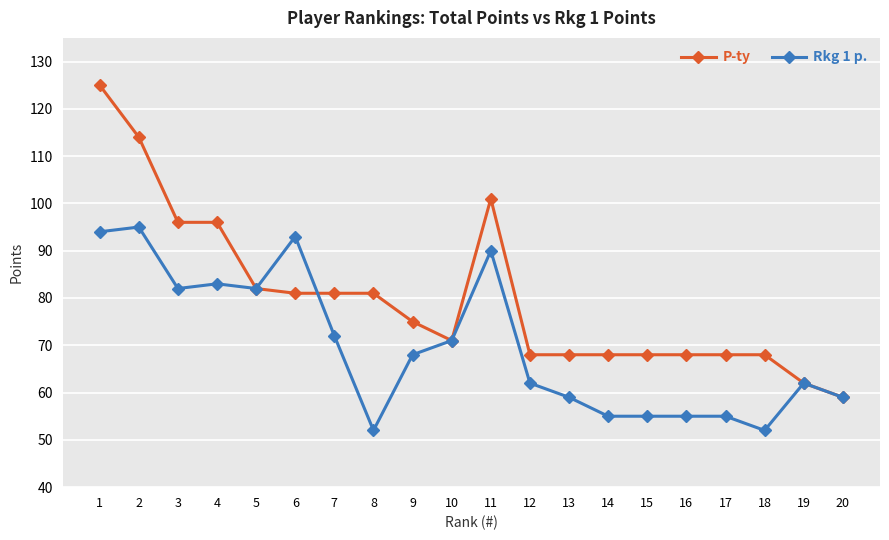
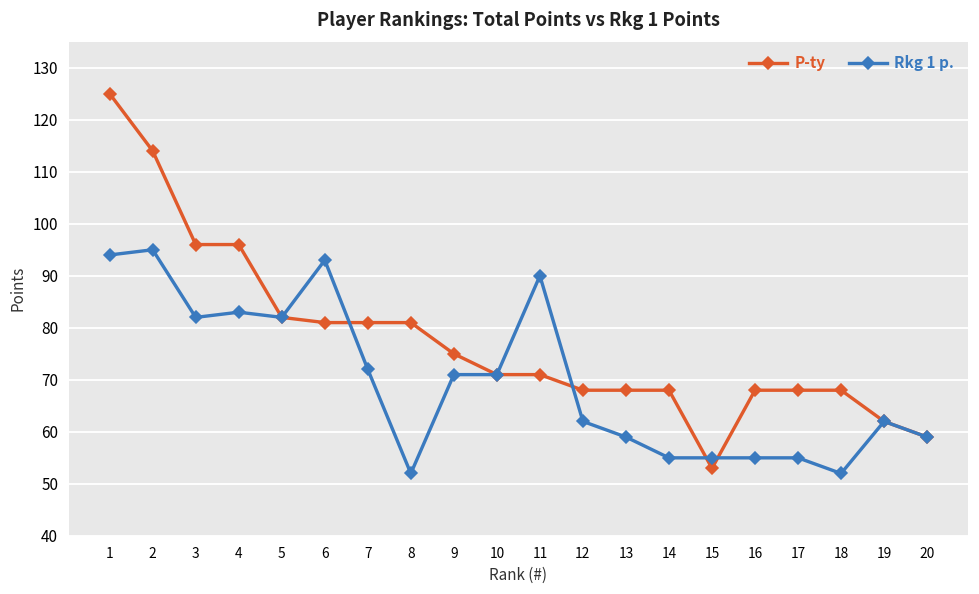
  {
    "P-ty": {
      "1": 125,
      "2": 114,
      "3": 96,
      "4": 96,
      "6": 81,
      "7": 81,
      "8": 81,
      "9": 75,
-     "11": 101,
+     "11": 71,
      "12": 68,
      "13": 68,
      "14": 68,
-     "15": 68,
+     "15": 53,
      "16": 68,
      "17": 68,
      "18": 68
    },
    "Rkg 1 p.": {
      "1": 94,
      "2": 95,
      "3": 82,
      "4": 83,
      "6": 93,
      "7": 72,
      "8": 52,
-     "9": 68,
+     "9": 71,
      "11": 90,
      "12": 62,
      "13": 59,
      "14": 55,
      "15": 55,
      "16": 55,
      "17": 55,
      "18": 52
    }
  }
